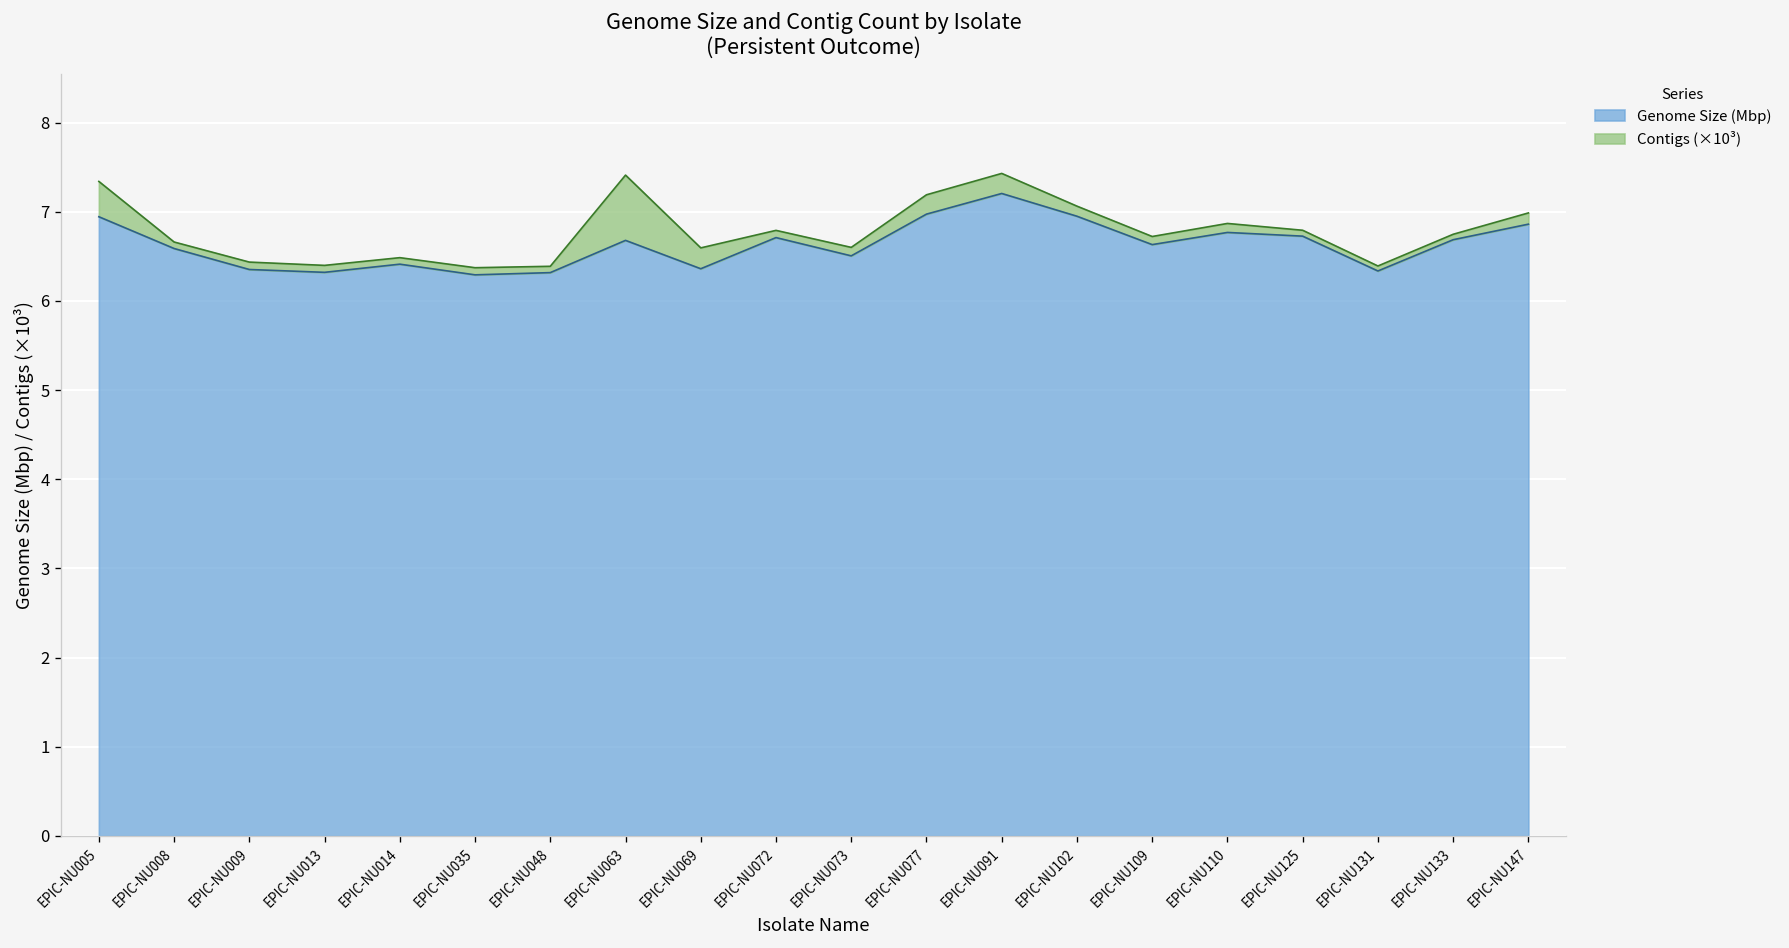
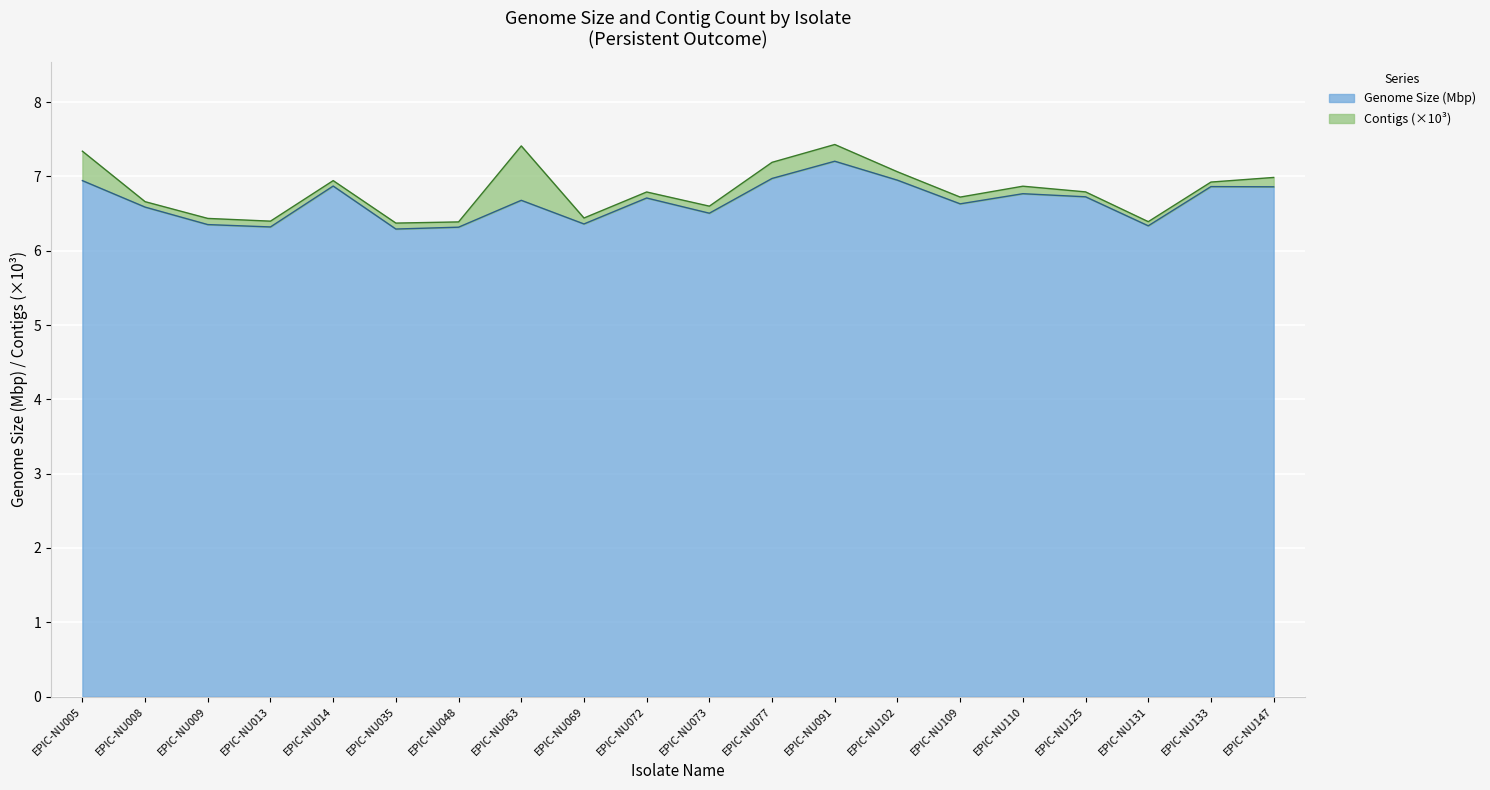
  {
    "Genome Size (Mbp)": {
      "EPIC-NU005": 6.9,
      "EPIC-NU008": 6.6,
      "EPIC-NU009": 6.4,
      "EPIC-NU013": 6.3,
-     "EPIC-NU014": 6.4,
+     "EPIC-NU014": 6.9,
      "EPIC-NU035": 6.3,
      "EPIC-NU048": 6.3,
      "EPIC-NU063": 6.7,
      "EPIC-NU069": 6.4,
      "EPIC-NU072": 6.7,
      "EPIC-NU073": 6.5,
      "EPIC-NU077": 7.0,
      "EPIC-NU091": 7.2,
      "EPIC-NU102": 7.0,
      "EPIC-NU109": 6.6,
      "EPIC-NU110": 6.8,
      "EPIC-NU125": 6.7,
      "EPIC-NU131": 6.3,
-     "EPIC-NU133": 6.7,
+     "EPIC-NU133": 6.9,
      "EPIC-NU147": 6.9
    },
    "Contigs (×10³)": {
      "EPIC-NU005": 0.4,
      "EPIC-NU008": 0.1,
      "EPIC-NU009": 0.1,
      "EPIC-NU013": 0.1,
      "EPIC-NU014": 0.1,
      "EPIC-NU035": 0.1,
      "EPIC-NU048": 0.1,
      "EPIC-NU063": 0.7,
-     "EPIC-NU069": 0.2,
+     "EPIC-NU069": 0.1,
      "EPIC-NU072": 0.1,
      "EPIC-NU073": 0.1,
      "EPIC-NU077": 0.2,
      "EPIC-NU091": 0.2,
      "EPIC-NU102": 0.1,
      "EPIC-NU109": 0.1,
      "EPIC-NU110": 0.1,
      "EPIC-NU125": 0.1,
      "EPIC-NU131": 0.1,
      "EPIC-NU133": 0.1,
      "EPIC-NU147": 0.1
    }
  }
